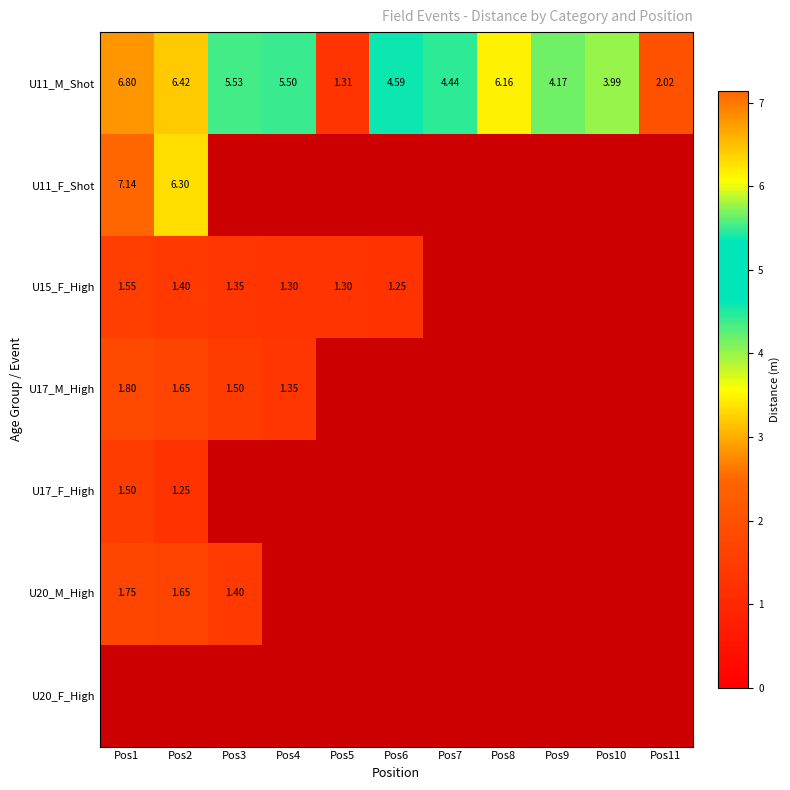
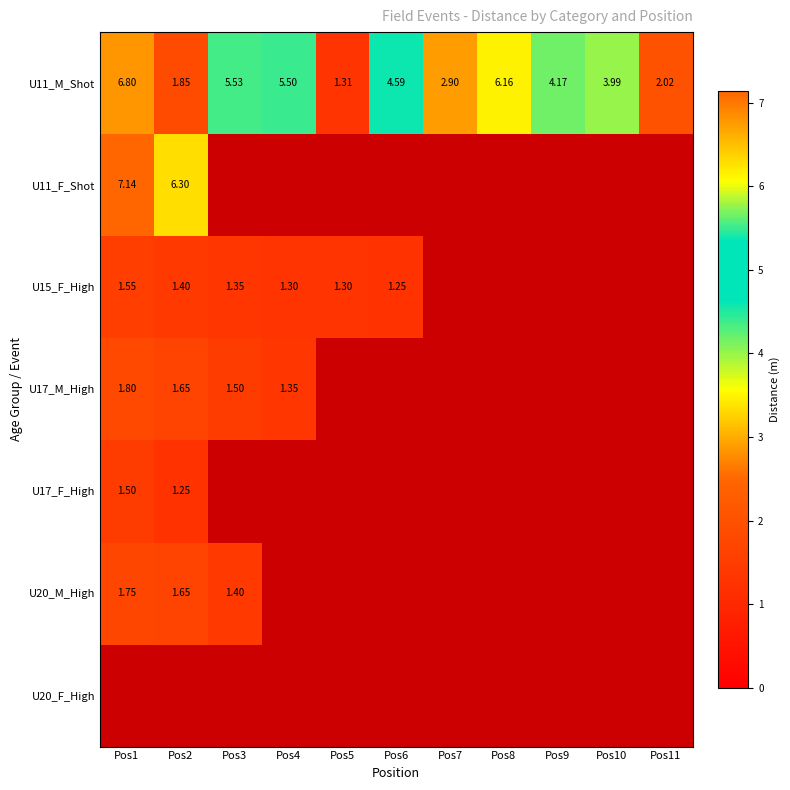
  {
    "U11_M_Shot": {
      "Pos1": 6.80,
-     "Pos2": 6.42,
+     "Pos2": 1.85,
      "Pos3": 5.53,
      "Pos4": 5.50,
      "Pos5": 1.31,
      "Pos6": 4.59,
-     "Pos7": 4.44,
+     "Pos7": 2.90,
      "Pos8": 6.16,
      "Pos9": 4.17,
      "Pos10": 3.99,
      "Pos11": 2.02
    },
    "U11_F_Shot": {
      "Pos1": 7.14,
      "Pos2": 6.30
    },
    "U15_F_High": {
      "Pos1": 1.55,
      "Pos2": 1.40,
      "Pos3": 1.35,
      "Pos4": 1.30,
      "Pos5": 1.30,
      "Pos6": 1.25
    },
    "U17_M_High": {
      "Pos1": 1.80,
      "Pos2": 1.65,
      "Pos3": 1.50,
      "Pos4": 1.35
    },
    "U17_F_High": {
      "Pos1": 1.50,
      "Pos2": 1.25
    },
    "U20_M_High": {
      "Pos1": 1.75,
      "Pos2": 1.65,
      "Pos3": 1.40
    }
  }
